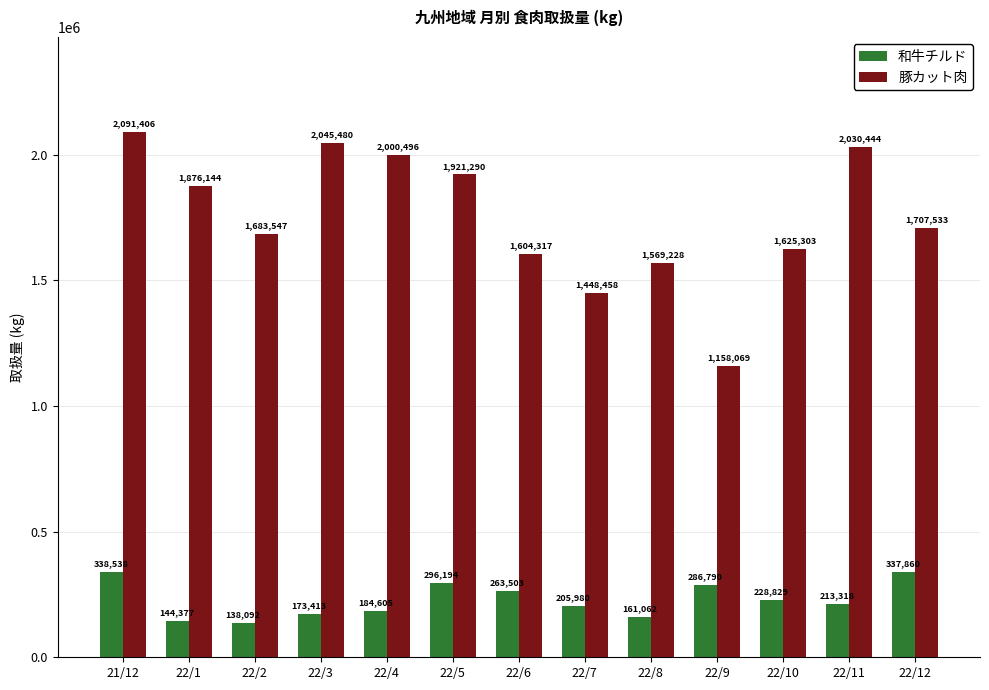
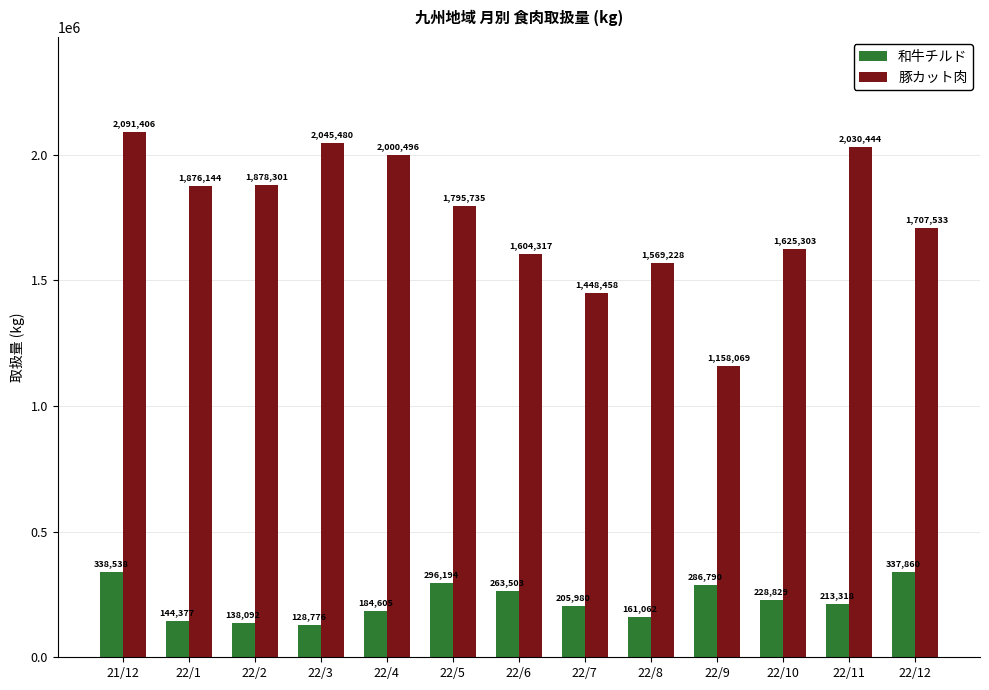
  {
    "和牛チルド": {
      "21/12": "338,538",
      "22/1": "144,377",
      "22/2": "138,092",
-     "22/3": "173,413",
+     "22/3": "128,776",
      "22/4": "184,605",
      "22/5": "296,194",
      "22/6": "263,503",
      "22/7": "205,980",
      "22/8": "161,062",
      "22/9": "286,790",
      "22/10": "228,829",
      "22/11": "213,318",
      "22/12": "337,860"
    },
    "豚カット肉": {
      "21/12": "2,091,406",
      "22/1": "1,876,144",
-     "22/2": "1,683,547",
+     "22/2": "1,878,301",
      "22/3": "2,045,480",
      "22/4": "2,000,496",
-     "22/5": "1,921,290",
+     "22/5": "1,795,735",
      "22/6": "1,604,317",
      "22/7": "1,448,458",
      "22/8": "1,569,228",
      "22/9": "1,158,069",
      "22/10": "1,625,303",
      "22/11": "2,030,444",
      "22/12": "1,707,533"
    }
  }
